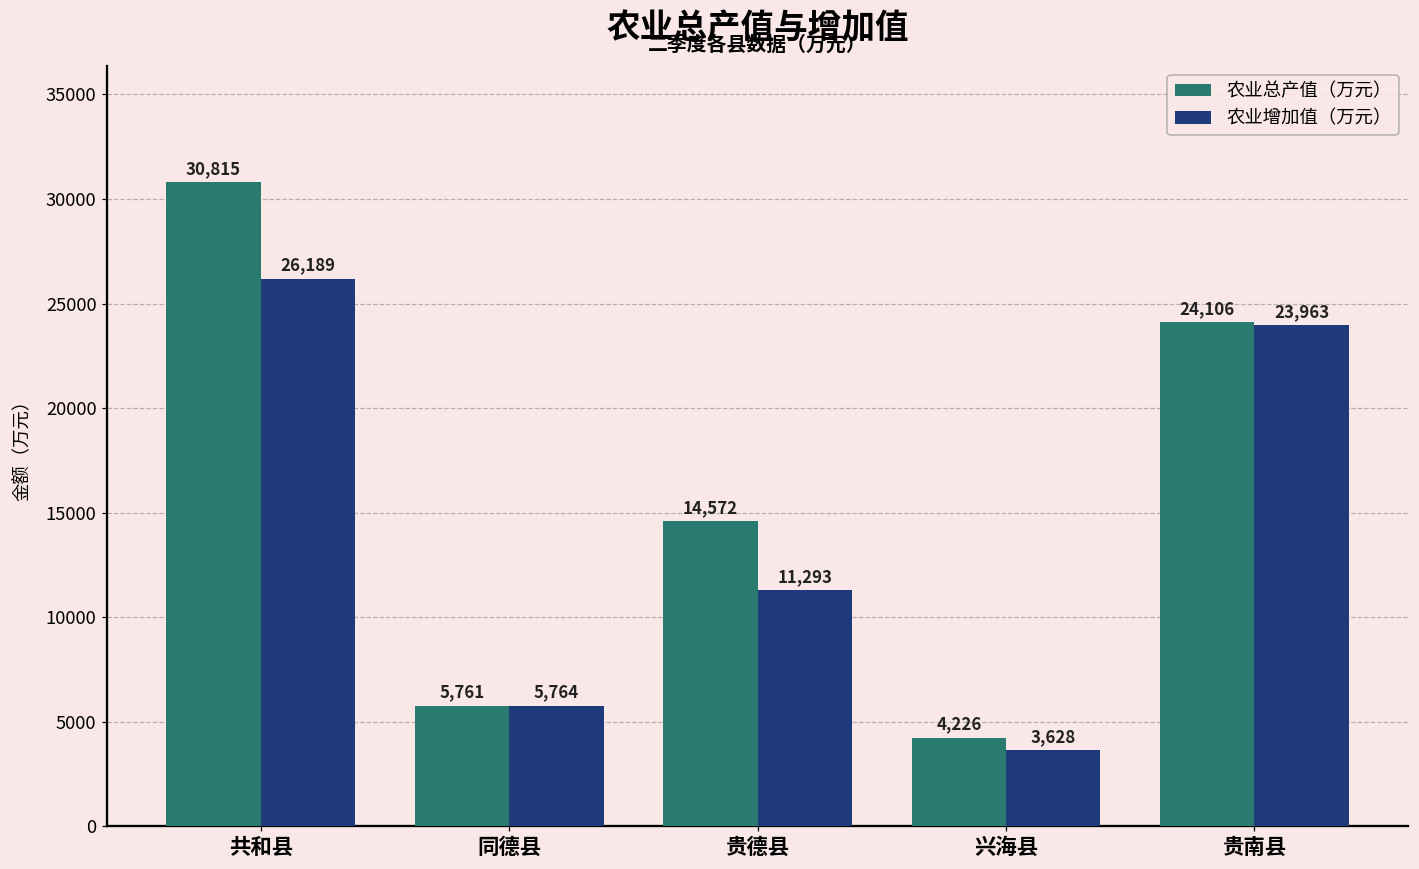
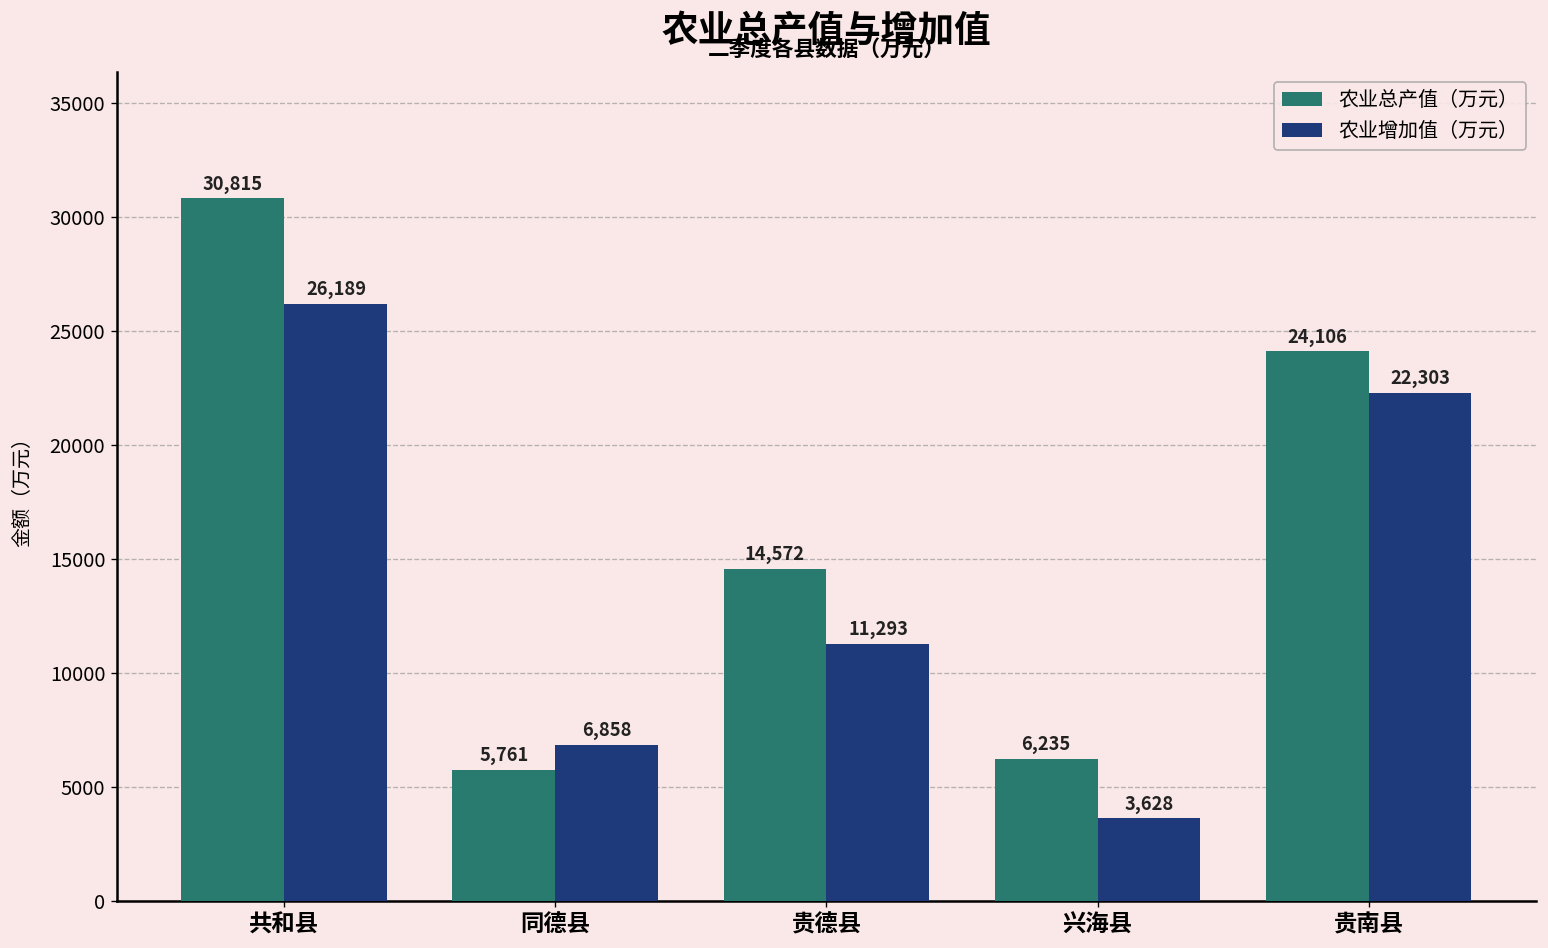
  {
    "农业总产值（万元）": {
      "共和县": "30,815",
      "同德县": "5,761",
      "贵德县": "14,572",
-     "兴海县": "4,226",
+     "兴海县": "6,235",
      "贵南县": "24,106"
    },
    "农业增加值（万元）": {
      "共和县": "26,189",
-     "同德县": "5,764",
+     "同德县": "6,858",
      "贵德县": "11,293",
      "兴海县": "3,628",
-     "贵南县": "23,963"
+     "贵南县": "22,303"
    }
  }
